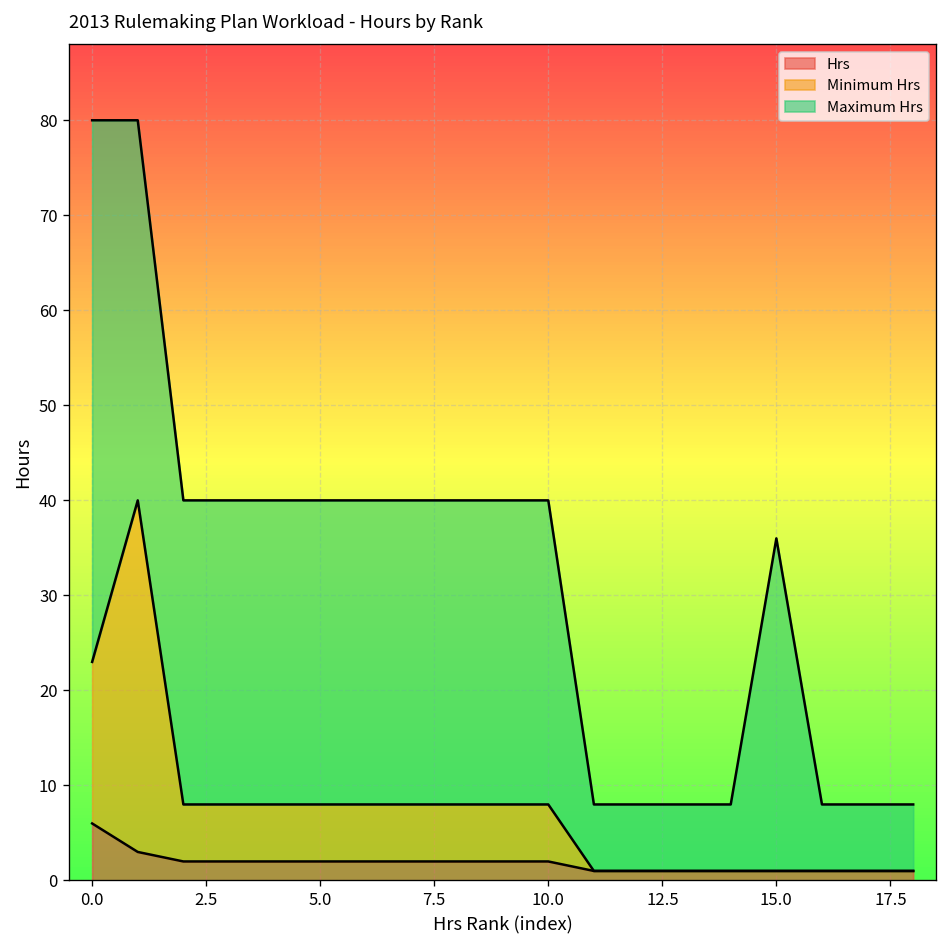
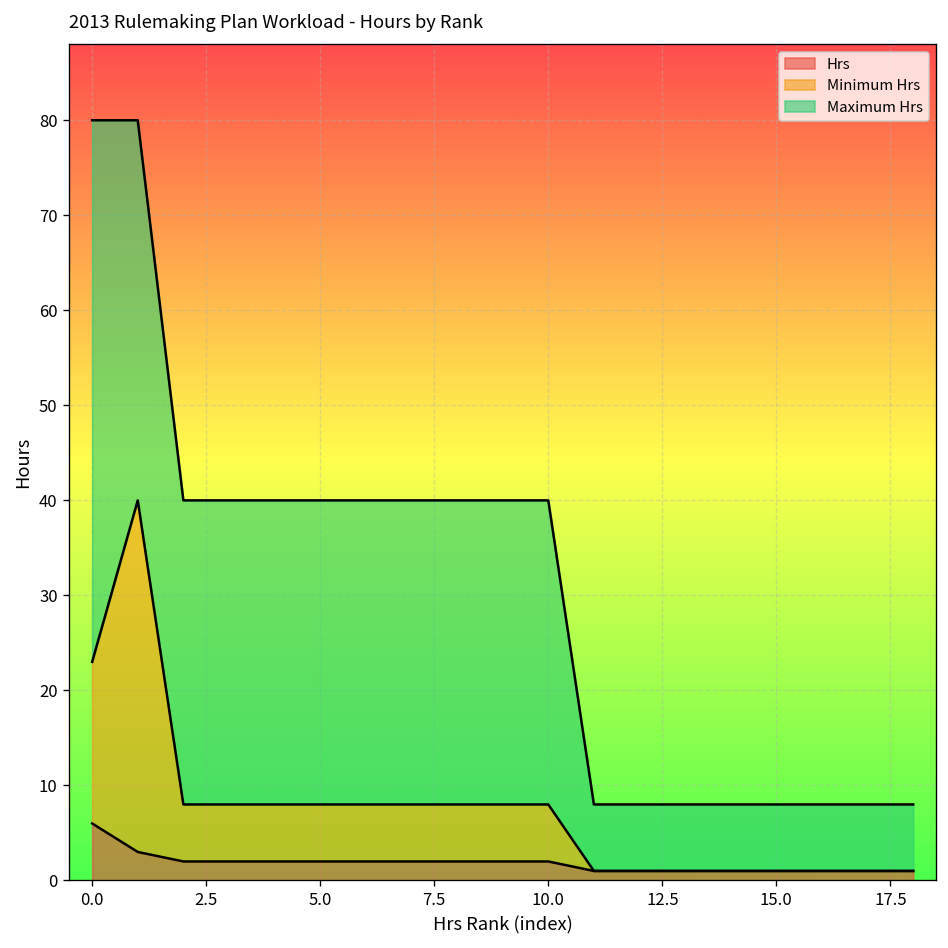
  {
    "Hrs": {
      "0.0": 6,
      "5.0": 2,
      "10.0": 2
    },
    "Minimum Hrs": {
      "0.0": 23,
      "5.0": 8,
      "10.0": 8
    },
    "Maximum Hrs": {
      "0.0": 80,
      "5.0": 40,
      "10.0": 40,
-     "15.0": 36
+     "15.0": 8
    }
  }
